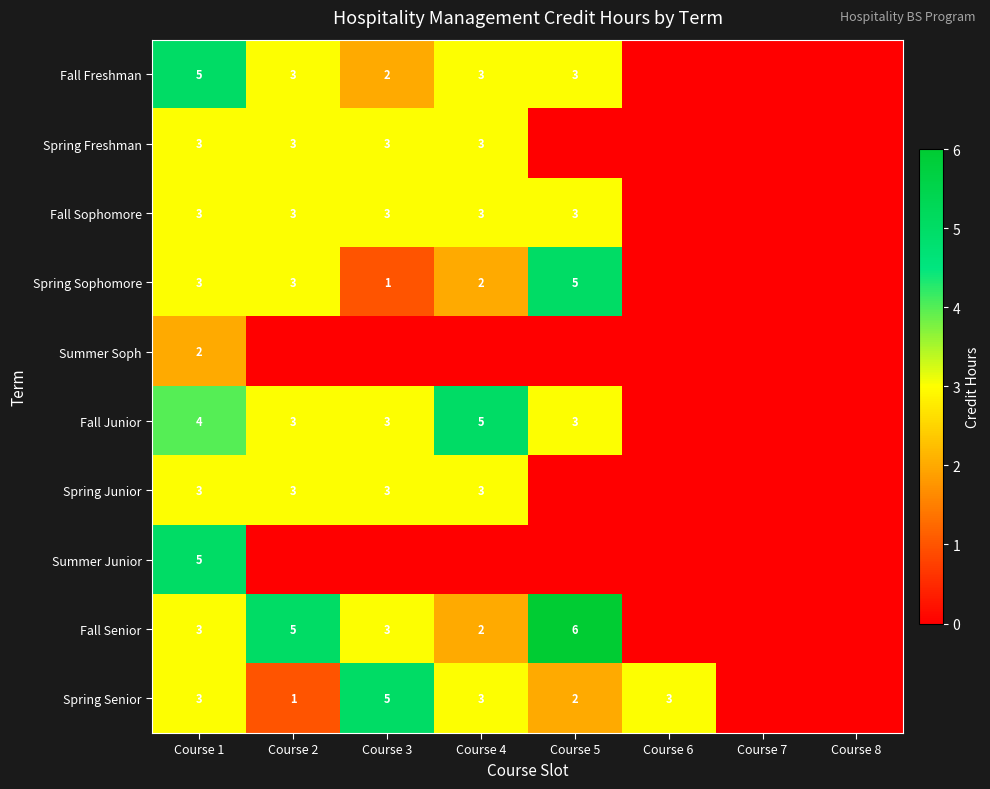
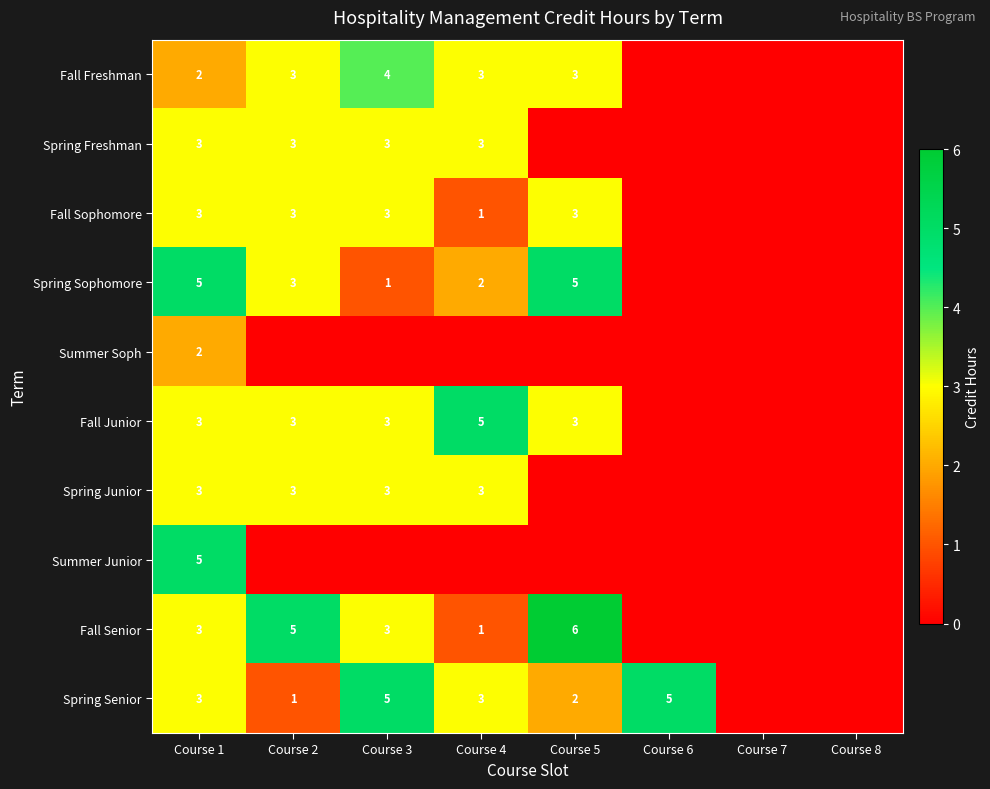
  {
    "Fall Freshman": {
-     "Course 1": 5,
+     "Course 1": 2,
      "Course 2": 3,
-     "Course 3": 2,
+     "Course 3": 4,
      "Course 4": 3,
      "Course 5": 3
    },
    "Spring Freshman": {
      "Course 1": 3,
      "Course 2": 3,
      "Course 3": 3,
      "Course 4": 3
    },
    "Fall Sophomore": {
      "Course 1": 3,
      "Course 2": 3,
      "Course 3": 3,
-     "Course 4": 3,
+     "Course 4": 1,
      "Course 5": 3
    },
    "Spring Sophomore": {
-     "Course 1": 3,
+     "Course 1": 5,
      "Course 2": 3,
      "Course 3": 1,
      "Course 4": 2,
      "Course 5": 5
    },
    "Summer Soph": {
      "Course 1": 2
    },
    "Fall Junior": {
-     "Course 1": 4,
+     "Course 1": 3,
      "Course 2": 3,
      "Course 3": 3,
      "Course 4": 5,
      "Course 5": 3
    },
    "Spring Junior": {
      "Course 1": 3,
      "Course 2": 3,
      "Course 3": 3,
      "Course 4": 3
    },
    "Summer Junior": {
      "Course 1": 5
    },
    "Fall Senior": {
      "Course 1": 3,
      "Course 2": 5,
      "Course 3": 3,
-     "Course 4": 2,
+     "Course 4": 1,
      "Course 5": 6
    },
    "Spring Senior": {
      "Course 1": 3,
      "Course 2": 1,
      "Course 3": 5,
      "Course 4": 3,
      "Course 5": 2,
-     "Course 6": 3
+     "Course 6": 5
    }
  }
